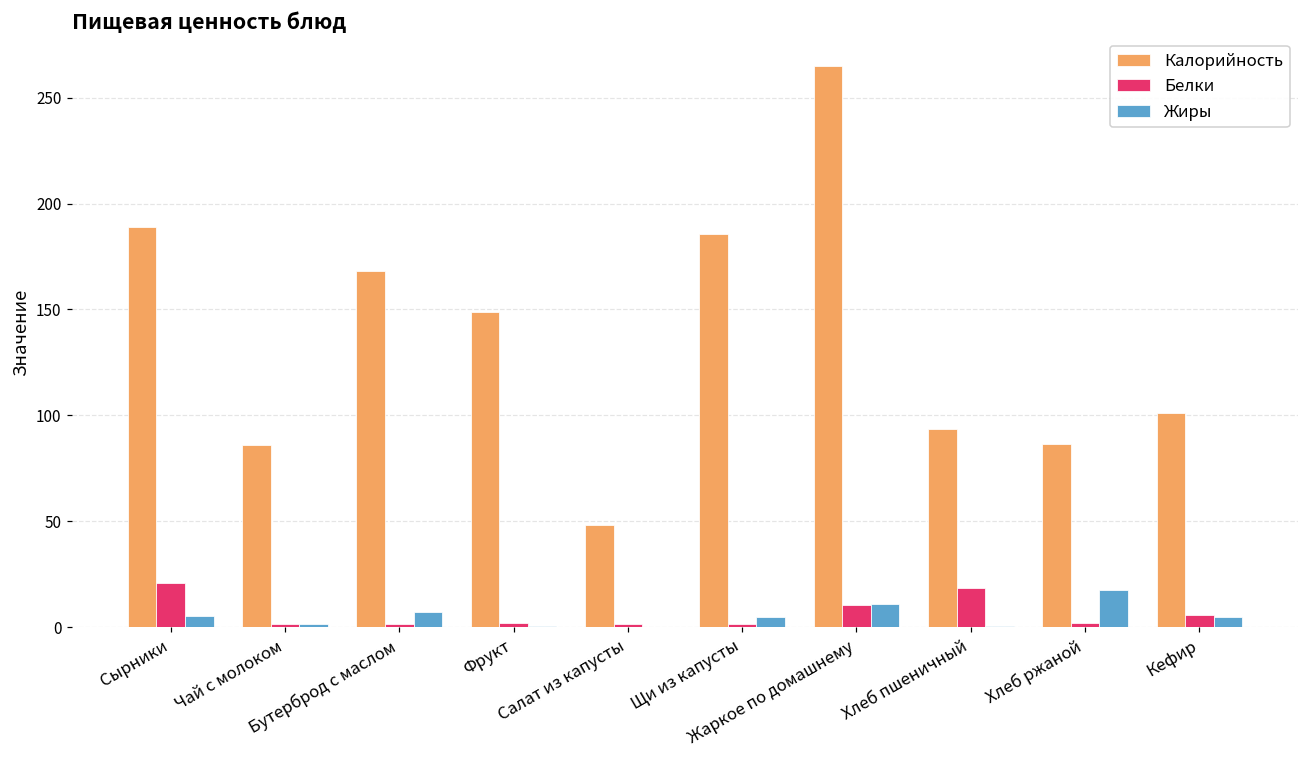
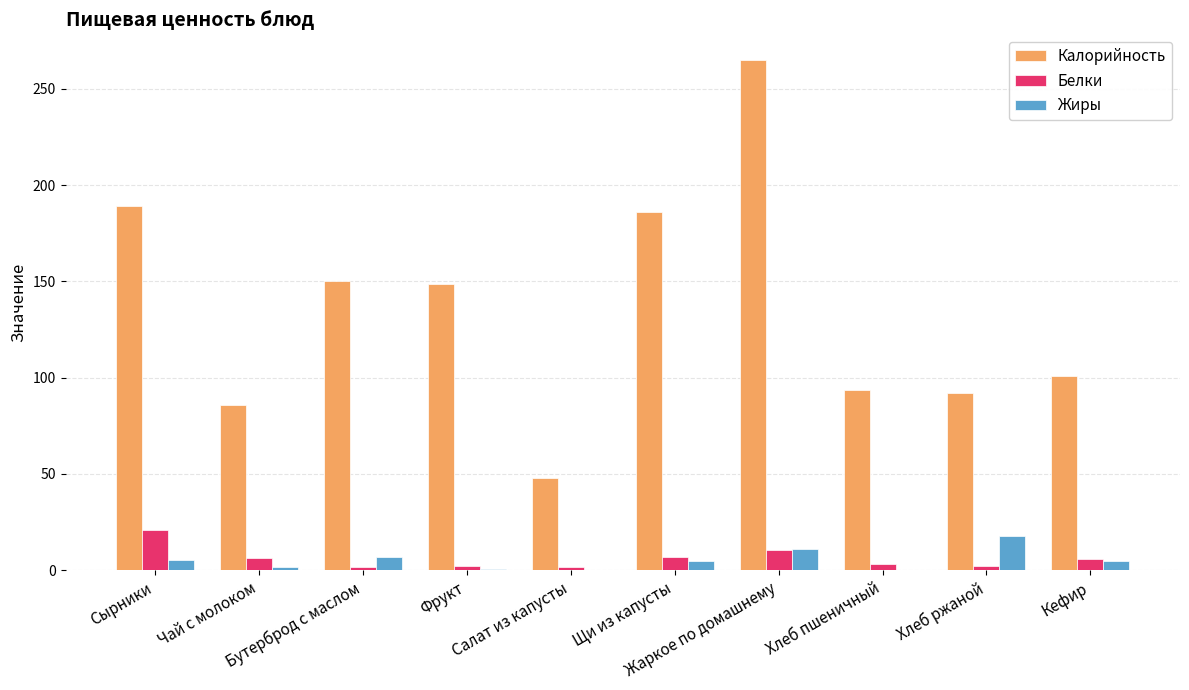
  {
    "Калорийность": {
      "Сырники": 189,
      "Чай с молоком": 86,
-     "Бутерброд с маслом": 168,
+     "Бутерброд с маслом": 150,
      "Фрукт": 149,
      "Салат из капусты": 48,
      "Щи из капусты": 186,
      "Жаркое по домашнему": 265,
      "Хлеб пшеничный": 94,
-     "Хлеб ржаной": 87,
+     "Хлеб ржаной": 92,
      "Кефир": 101
    },
    "Белки": {
      "Сырники": 21,
-     "Чай с молоком": 1,
+     "Чай с молоком": 6,
      "Бутерброд с маслом": 2,
      "Фрукт": 2,
      "Салат из капусты": 2,
-     "Щи из капусты": 2,
+     "Щи из капусты": 7,
      "Жаркое по домашнему": 11,
-     "Хлеб пшеничный": 19,
+     "Хлеб пшеничный": 3,
      "Хлеб ржаной": 2,
      "Кефир": 6
    },
    "Жиры": {
      "Сырники": 5,
      "Чай с молоком": 2,
      "Бутерброд с маслом": 7,
      "Щи из капусты": 5,
      "Жаркое по домашнему": 11,
      "Хлеб ржаной": 18,
      "Кефир": 5
    }
  }
